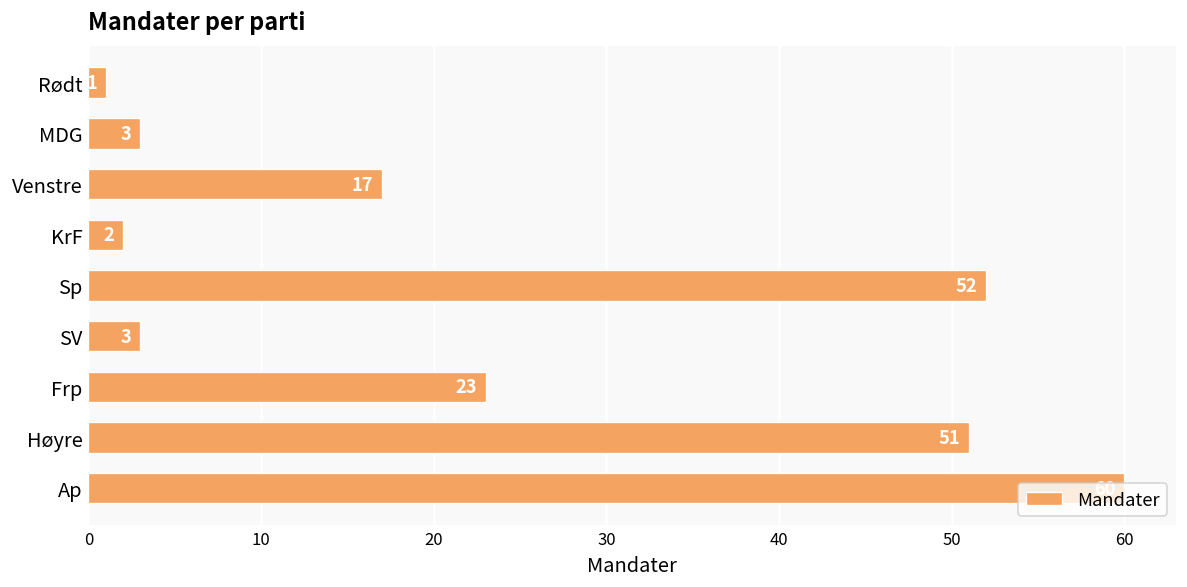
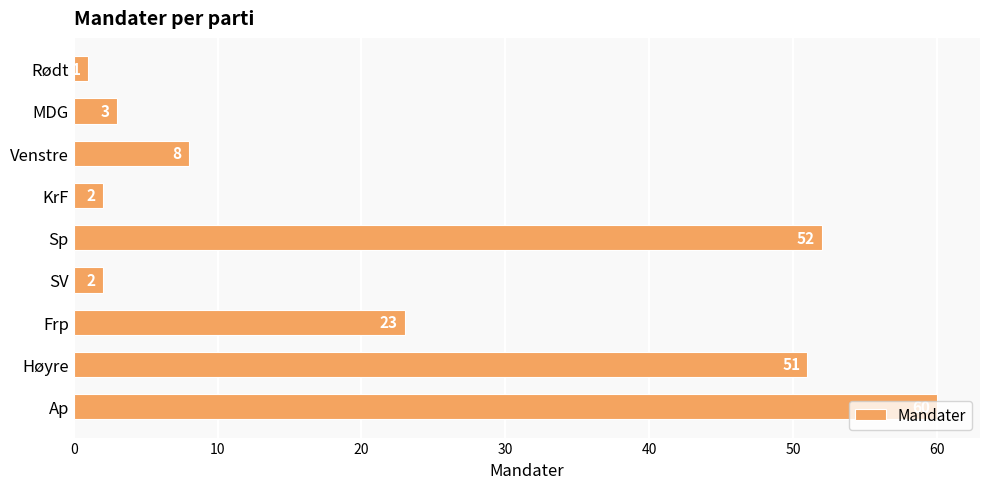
  {
    "MDG": 3,
-   "Venstre": 17,
+   "Venstre": 8,
    "KrF": 2,
    "Sp": 52,
-   "SV": 3,
+   "SV": 2,
    "Frp": 23,
    "Høyre": 51
  }
